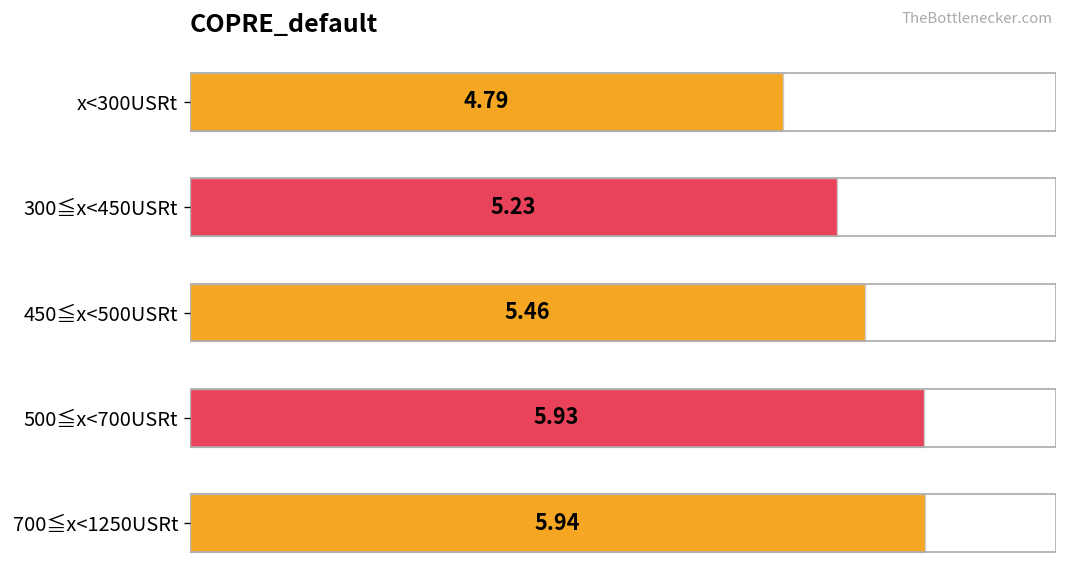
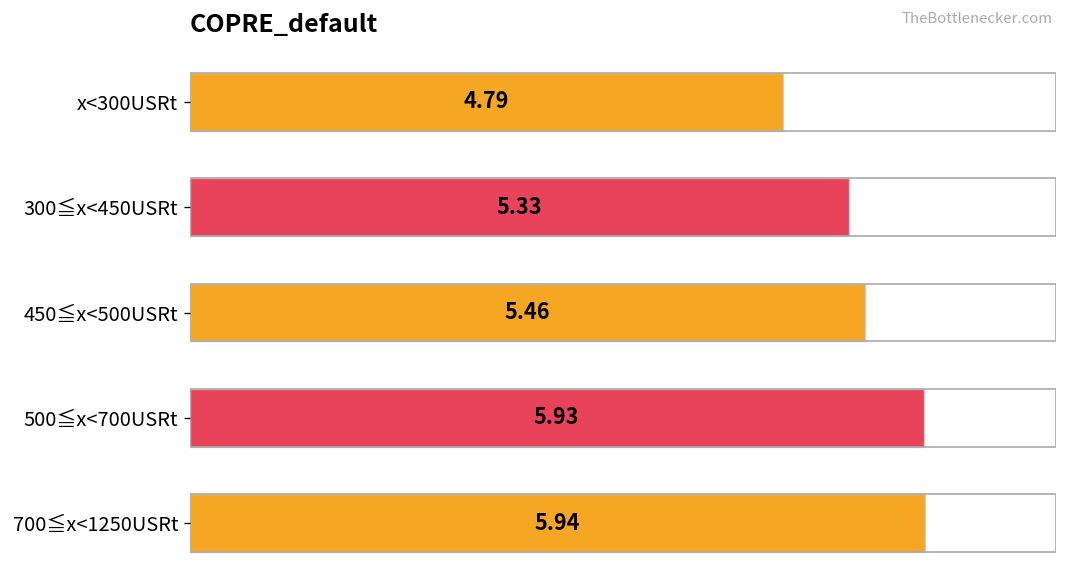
  {
    "x<300USRt": 4.79,
-   "300≦x<450USRt": 5.23,
+   "300≦x<450USRt": 5.33,
    "450≦x<500USRt": 5.46,
    "500≦x<700USRt": 5.93,
    "700≦x<1250USRt": 5.94
  }
